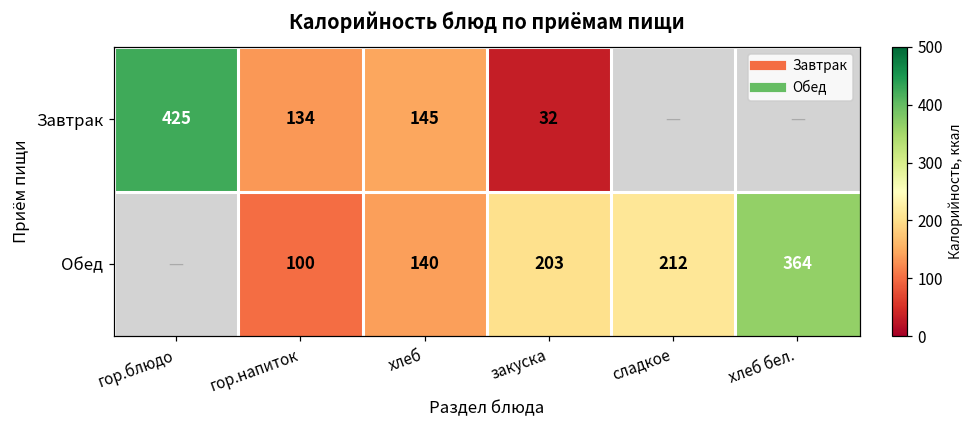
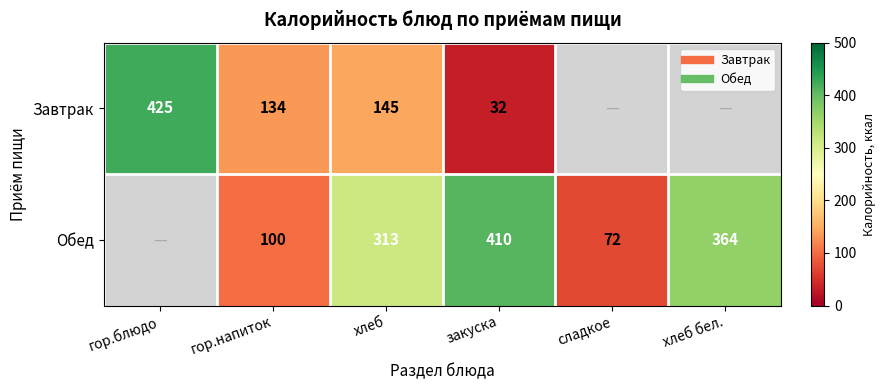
  {
    "Завтрак": {
      "гор.блюдо": 425,
      "гор.напиток": 134,
      "хлеб": 145,
      "закуска": 32
    },
    "Обед": {
      "гор.напиток": 100,
-     "хлеб": 140,
-     "закуска": 203,
-     "сладкое": 212,
+     "хлеб": 313,
+     "закуска": 410,
+     "сладкое": 72,
      "хлеб бел.": 364
    }
  }
